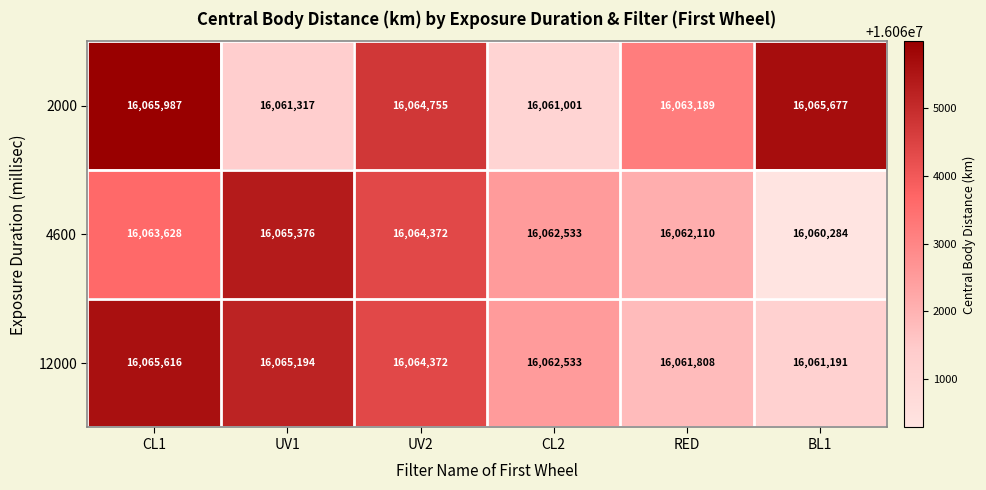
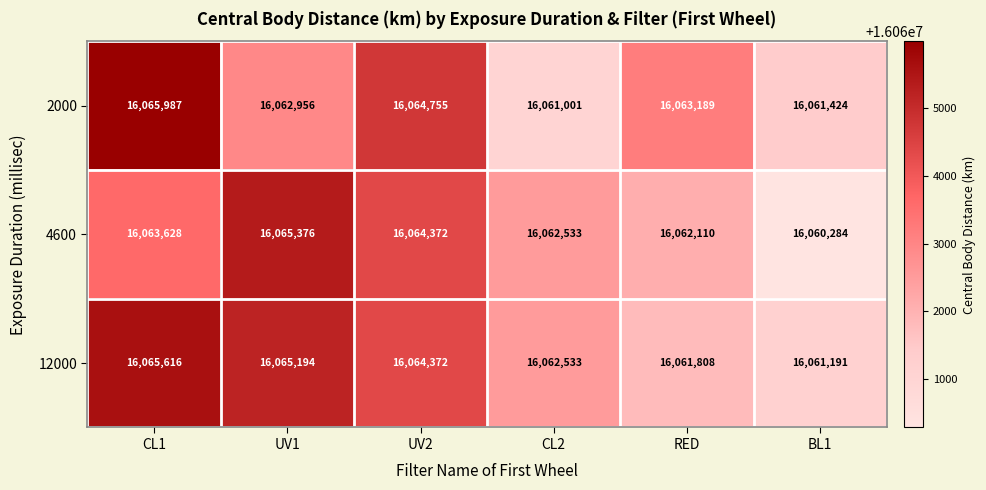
  {
    "2000": {
      "CL1": "16,065,987",
-     "UV1": "16,061,317",
+     "UV1": "16,062,956",
      "UV2": "16,064,755",
      "CL2": "16,061,001",
      "RED": "16,063,189",
-     "BL1": "16,065,677"
+     "BL1": "16,061,424"
    },
    "4600": {
      "CL1": "16,063,628",
      "UV1": "16,065,376",
      "UV2": "16,064,372",
      "CL2": "16,062,533",
      "RED": "16,062,110",
      "BL1": "16,060,284"
    },
    "12000": {
      "CL1": "16,065,616",
      "UV1": "16,065,194",
      "UV2": "16,064,372",
      "CL2": "16,062,533",
      "RED": "16,061,808",
      "BL1": "16,061,191"
    }
  }
